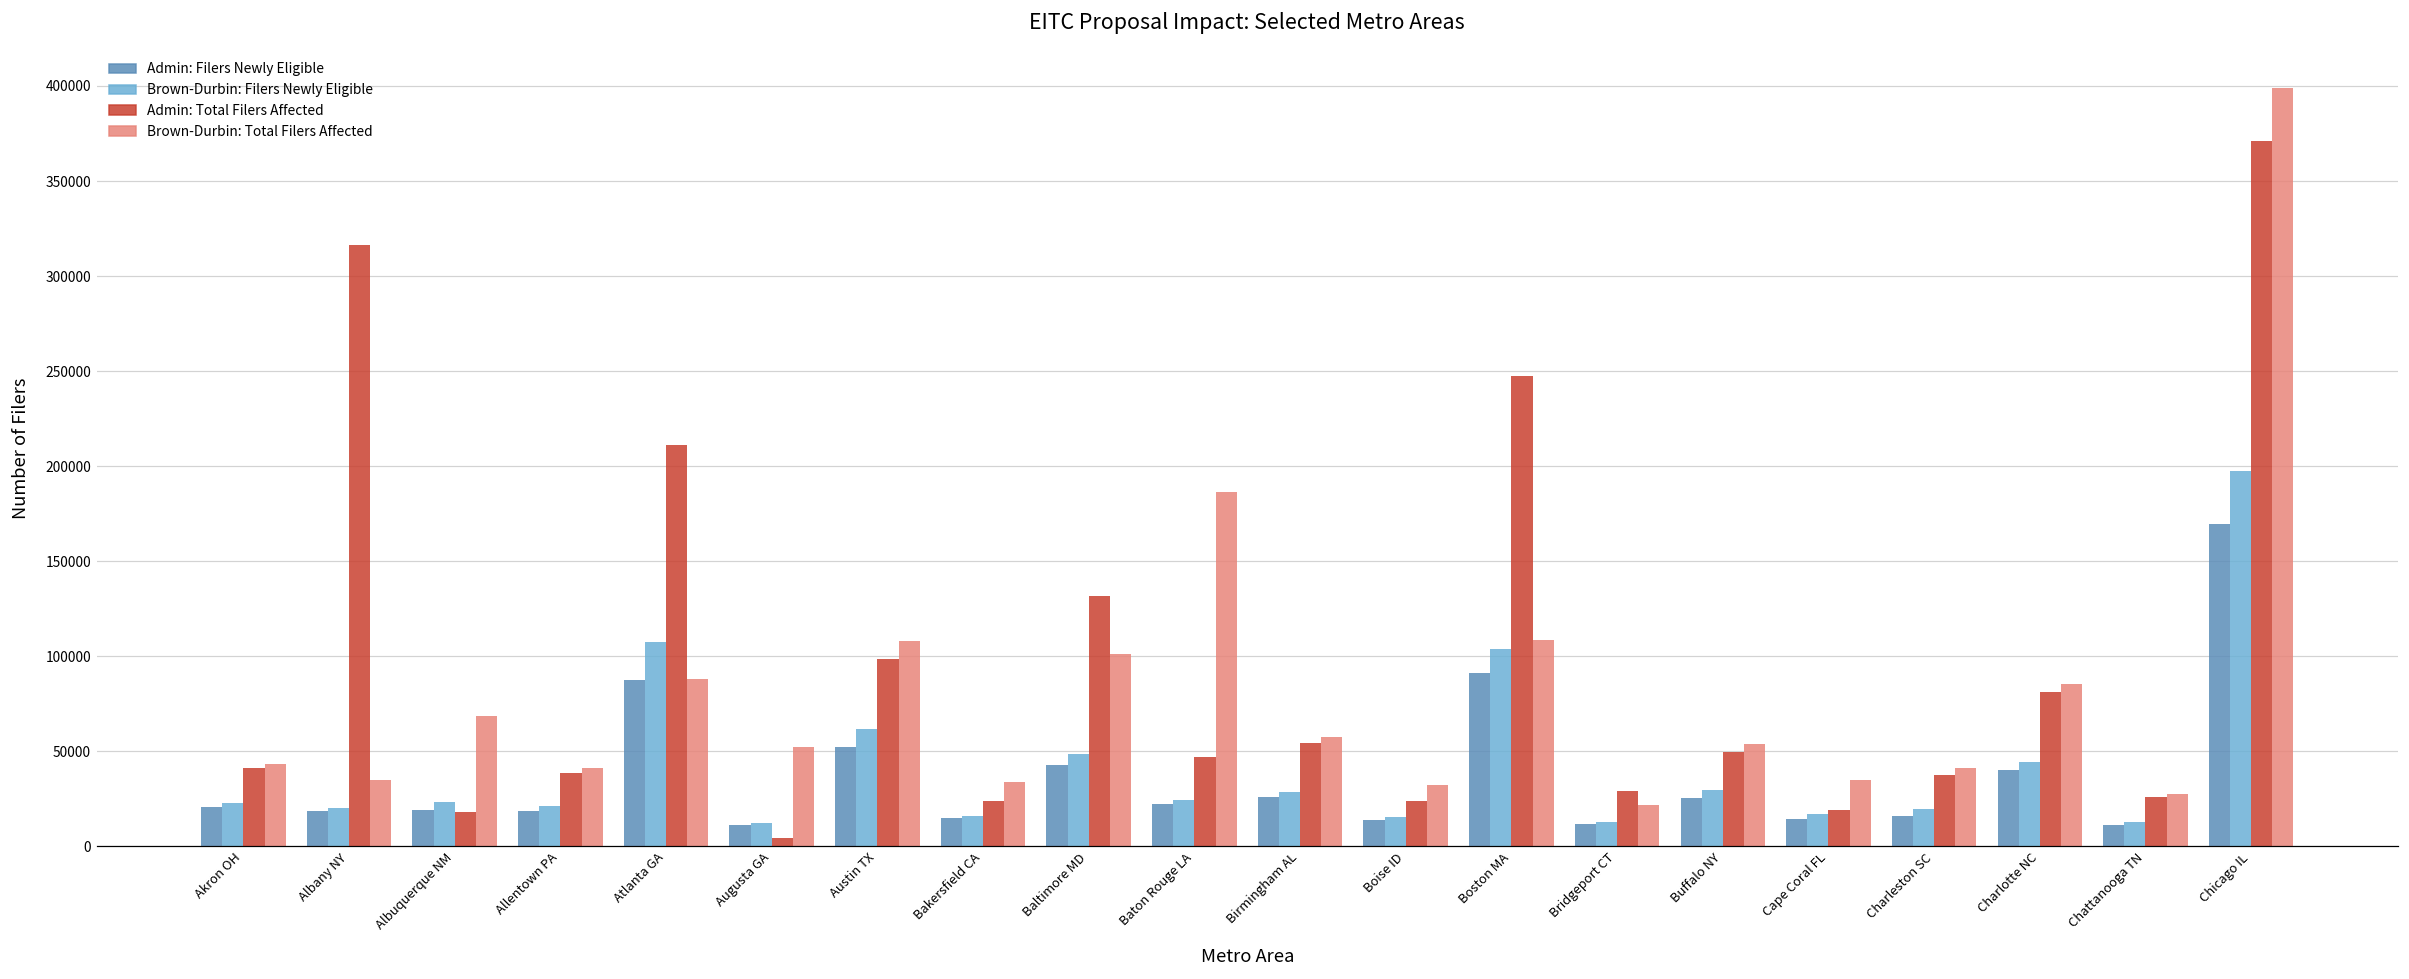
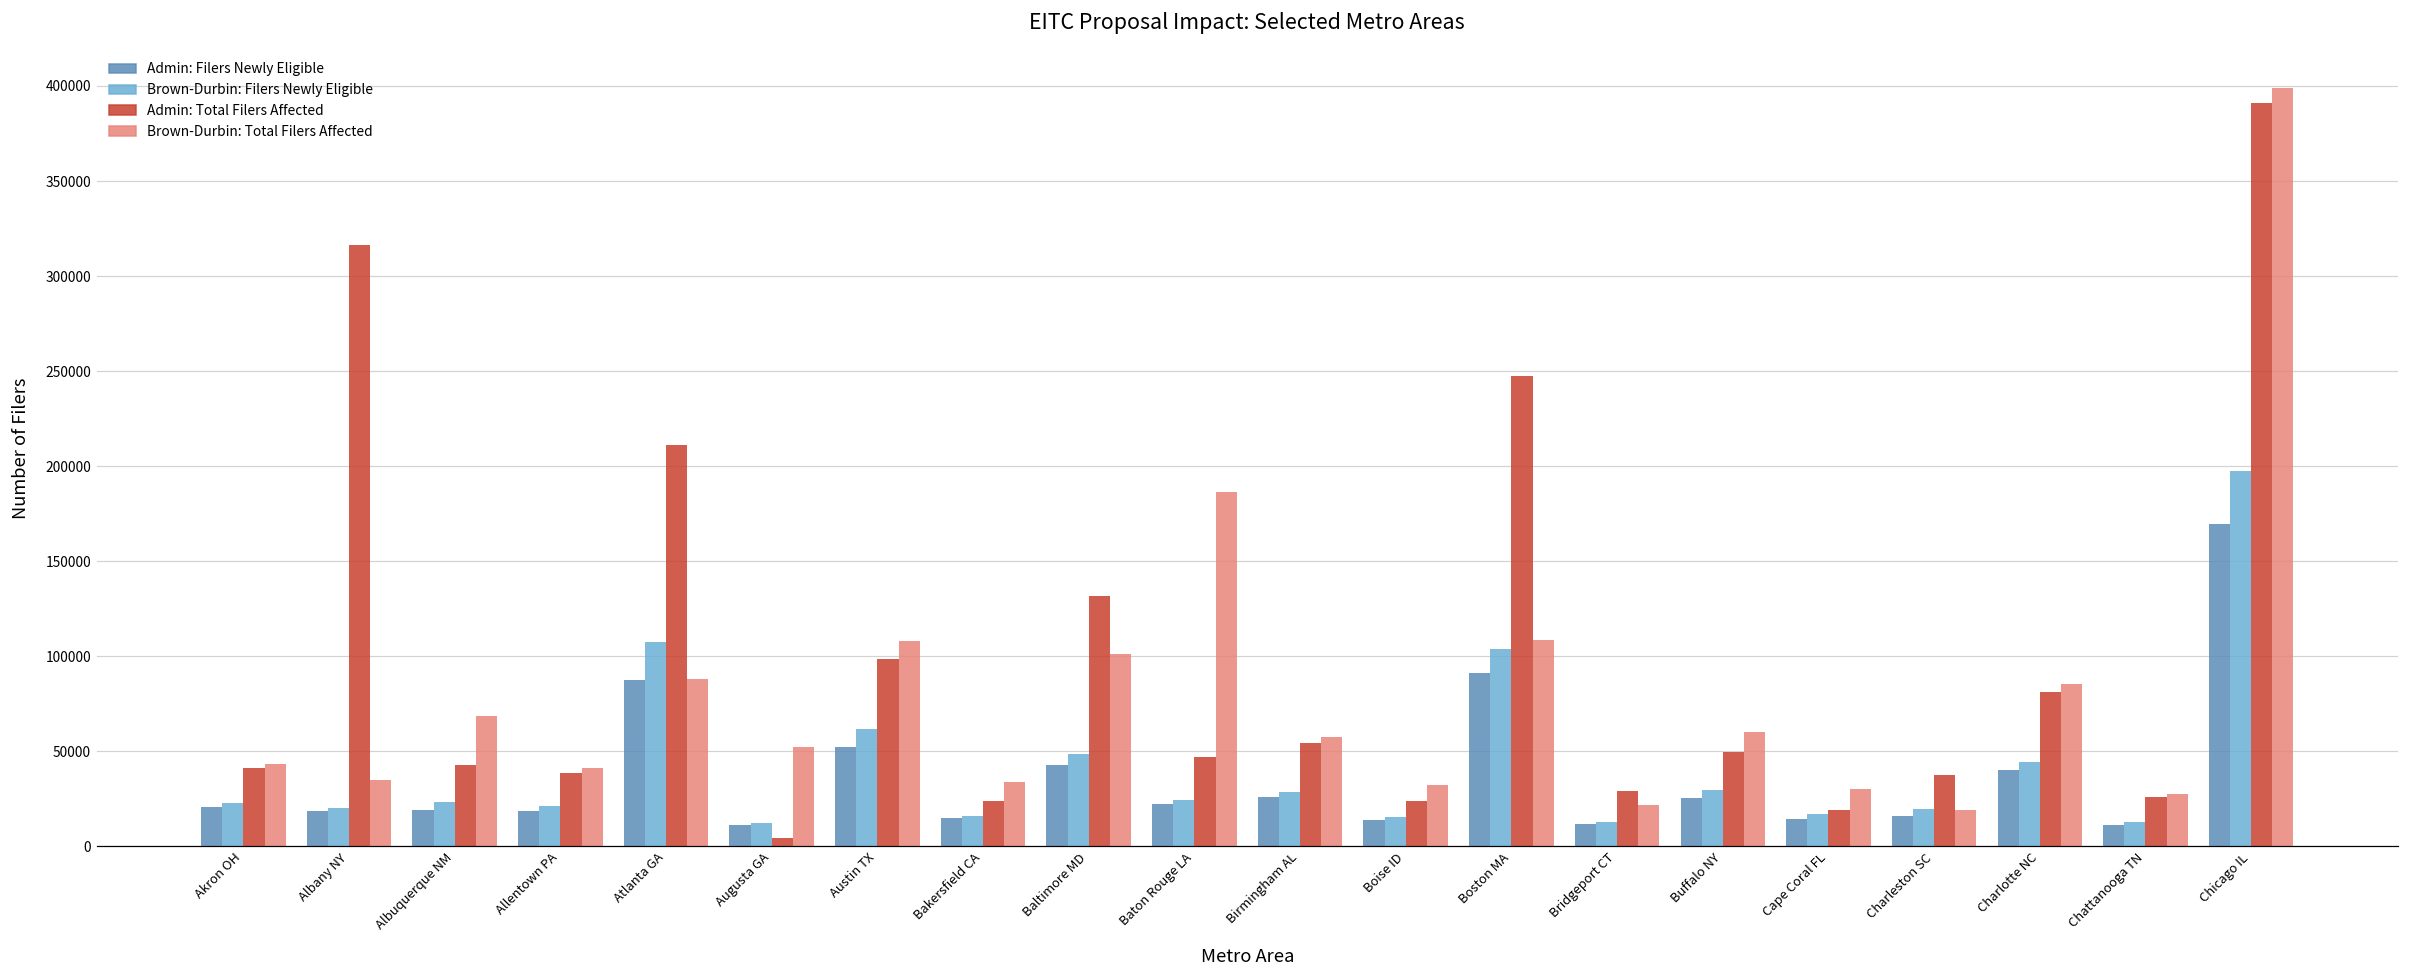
  {
    "Admin: Total Filers Affected": {
      "Akron OH": 41000,
      "Albany NY": 316000,
-     "Albuquerque NM": 18000,
+     "Albuquerque NM": 42000,
      "Allentown PA": 39000,
      "Atlanta GA": 211000,
      "Augusta GA": 4000,
      "Austin TX": 98000,
      "Bakersfield CA": 24000,
      "Baltimore MD": 132000,
      "Baton Rouge LA": 47000,
      "Birmingham AL": 54000,
      "Boise ID": 24000,
      "Boston MA": 247000,
      "Bridgeport CT": 29000,
      "Buffalo NY": 50000,
      "Cape Coral FL": 19000,
      "Charleston SC": 38000,
      "Charlotte NC": 81000,
      "Chattanooga TN": 26000,
-     "Chicago IL": 371000
+     "Chicago IL": 391000
    },
    "Brown-Durbin: Total Filers Affected": {
      "Akron OH": 43000,
      "Albany NY": 35000,
      "Albuquerque NM": 68000,
      "Allentown PA": 41000,
      "Atlanta GA": 88000,
      "Augusta GA": 52000,
      "Austin TX": 108000,
      "Bakersfield CA": 34000,
      "Baltimore MD": 101000,
      "Baton Rouge LA": 186000,
      "Birmingham AL": 57000,
      "Boise ID": 32000,
      "Boston MA": 108000,
      "Bridgeport CT": 21000,
-     "Buffalo NY": 54000,
-     "Cape Coral FL": 35000,
-     "Charleston SC": 41000,
+     "Buffalo NY": 60000,
+     "Cape Coral FL": 30000,
+     "Charleston SC": 19000,
      "Charlotte NC": 86000,
      "Chattanooga TN": 27000,
      "Chicago IL": 399000
    }
  }
